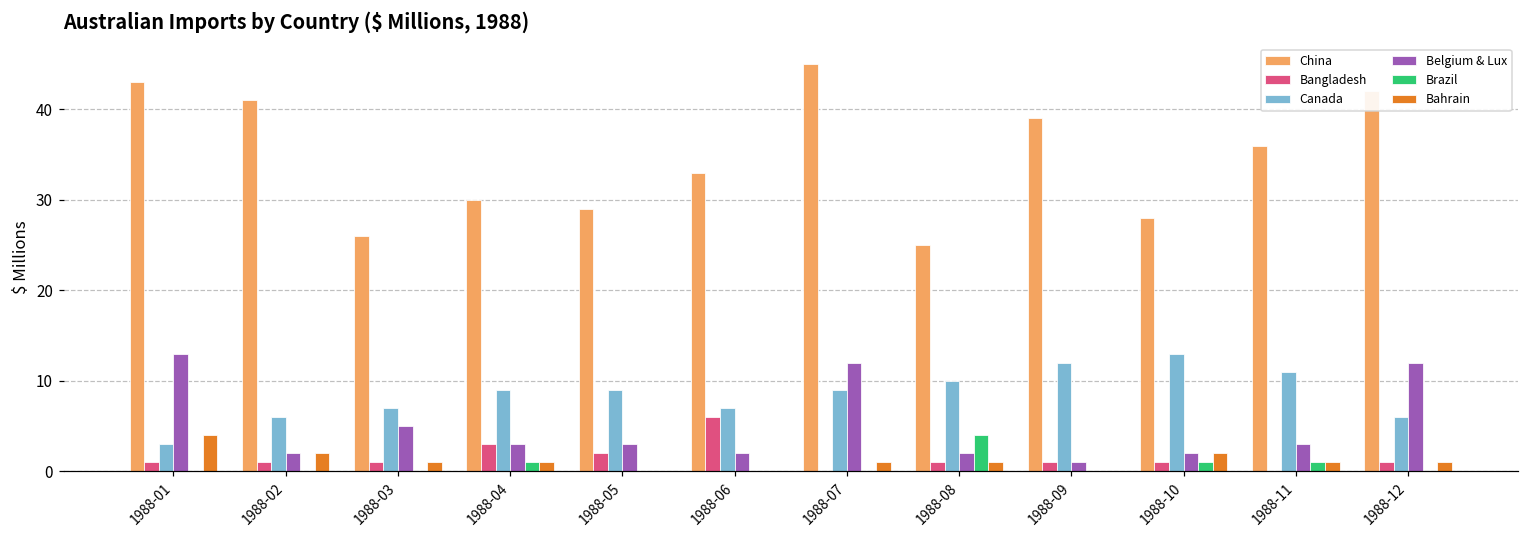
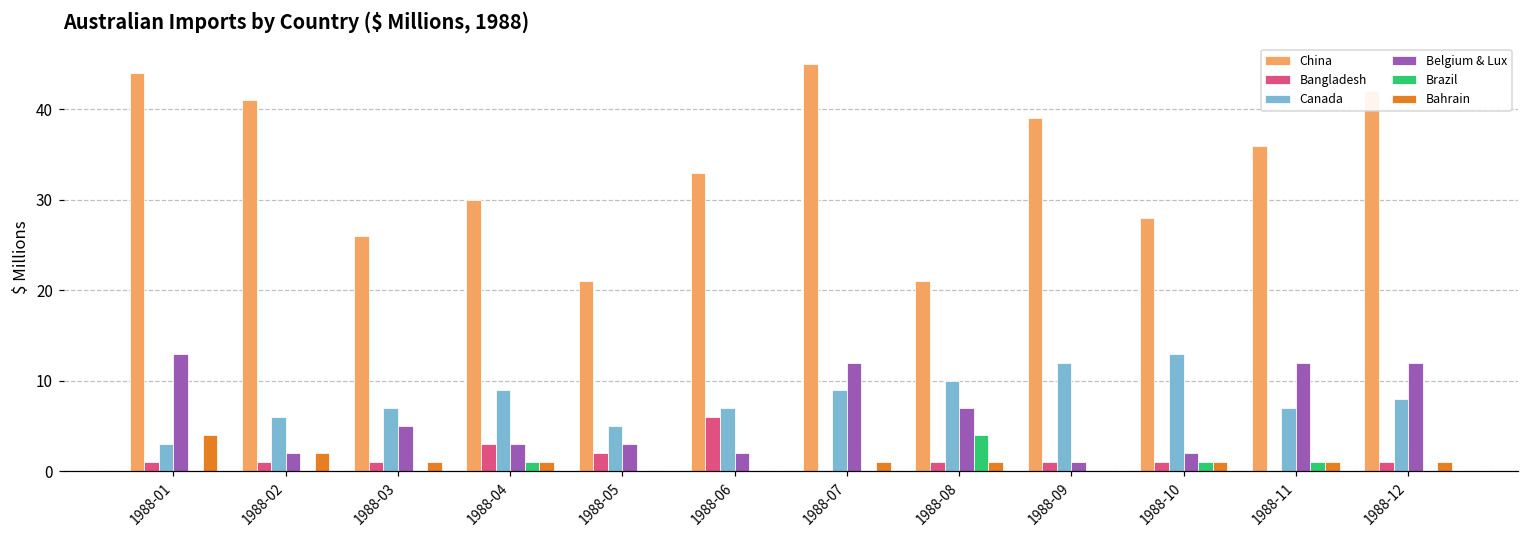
  {
    "China": {
-     "1988-01": 43,
+     "1988-01": 44,
      "1988-02": 41,
      "1988-03": 26,
      "1988-04": 30,
-     "1988-05": 29,
+     "1988-05": 21,
      "1988-06": 33,
      "1988-07": 45,
-     "1988-08": 25,
+     "1988-08": 21,
      "1988-09": 39,
      "1988-10": 28,
      "1988-11": 36
    },
    "Bangladesh": {
      "1988-01": 1,
      "1988-02": 1,
      "1988-03": 1,
      "1988-04": 3,
      "1988-05": 2,
      "1988-06": 6,
      "1988-07": 0,
      "1988-08": 1,
      "1988-09": 1,
      "1988-10": 1,
      "1988-11": 0,
      "1988-12": 1
    },
    "Canada": {
      "1988-01": 3,
      "1988-02": 6,
      "1988-03": 7,
      "1988-04": 9,
-     "1988-05": 9,
+     "1988-05": 5,
      "1988-06": 7,
      "1988-07": 9,
      "1988-08": 10,
      "1988-09": 12,
      "1988-10": 13,
-     "1988-11": 11,
-     "1988-12": 6
+     "1988-11": 7,
+     "1988-12": 8
    },
    "Belgium & Lux": {
      "1988-01": 13,
      "1988-02": 2,
      "1988-03": 5,
      "1988-04": 3,
      "1988-05": 3,
      "1988-06": 2,
      "1988-07": 12,
-     "1988-08": 2,
+     "1988-08": 7,
      "1988-09": 1,
      "1988-10": 2,
-     "1988-11": 3,
+     "1988-11": 12,
      "1988-12": 12
    },
    "Brazil": {
      "1988-01": 0,
      "1988-02": 0,
      "1988-03": 0,
      "1988-04": 1,
      "1988-05": 0,
      "1988-06": 0,
      "1988-07": 0,
      "1988-08": 4,
      "1988-09": 0,
      "1988-10": 1,
      "1988-11": 1,
      "1988-12": 0
    },
    "Bahrain": {
      "1988-01": 4,
      "1988-02": 2,
      "1988-03": 1,
      "1988-04": 1,
      "1988-05": 0,
      "1988-06": 0,
      "1988-07": 1,
      "1988-08": 1,
      "1988-09": 0,
-     "1988-10": 2,
+     "1988-10": 1,
      "1988-11": 1,
      "1988-12": 1
    }
  }
